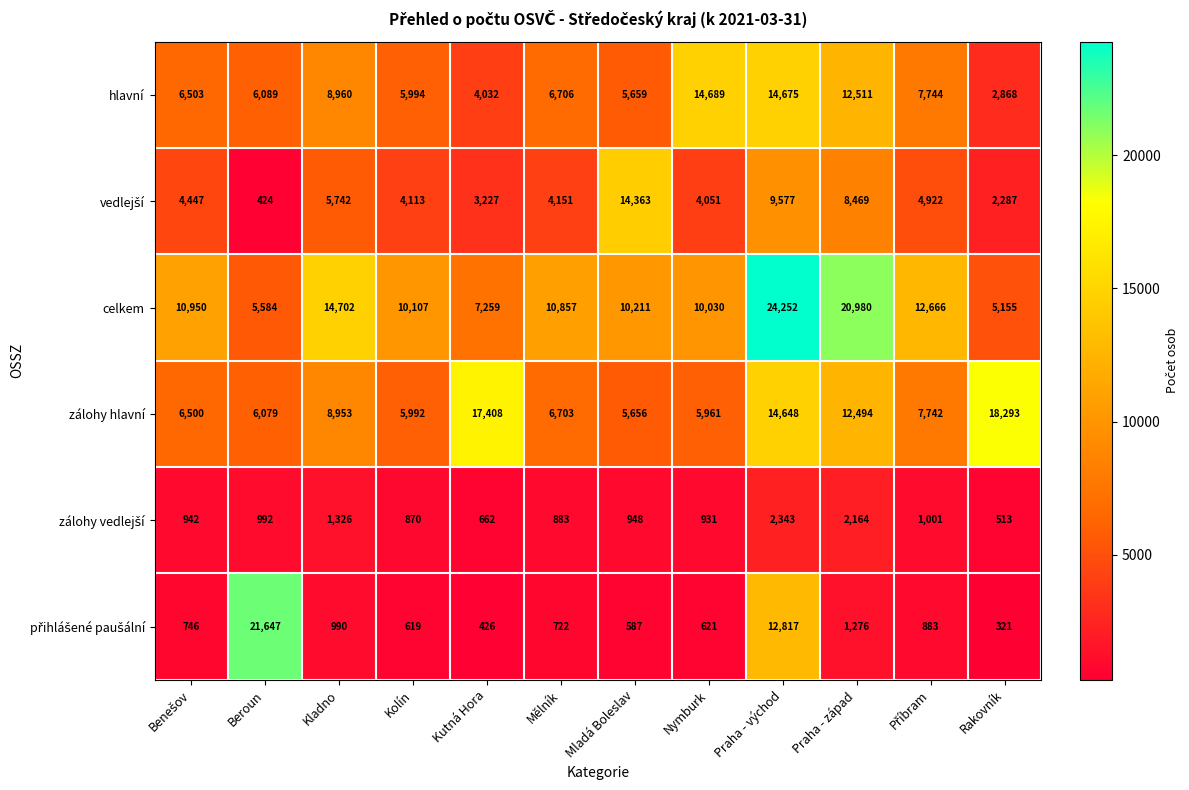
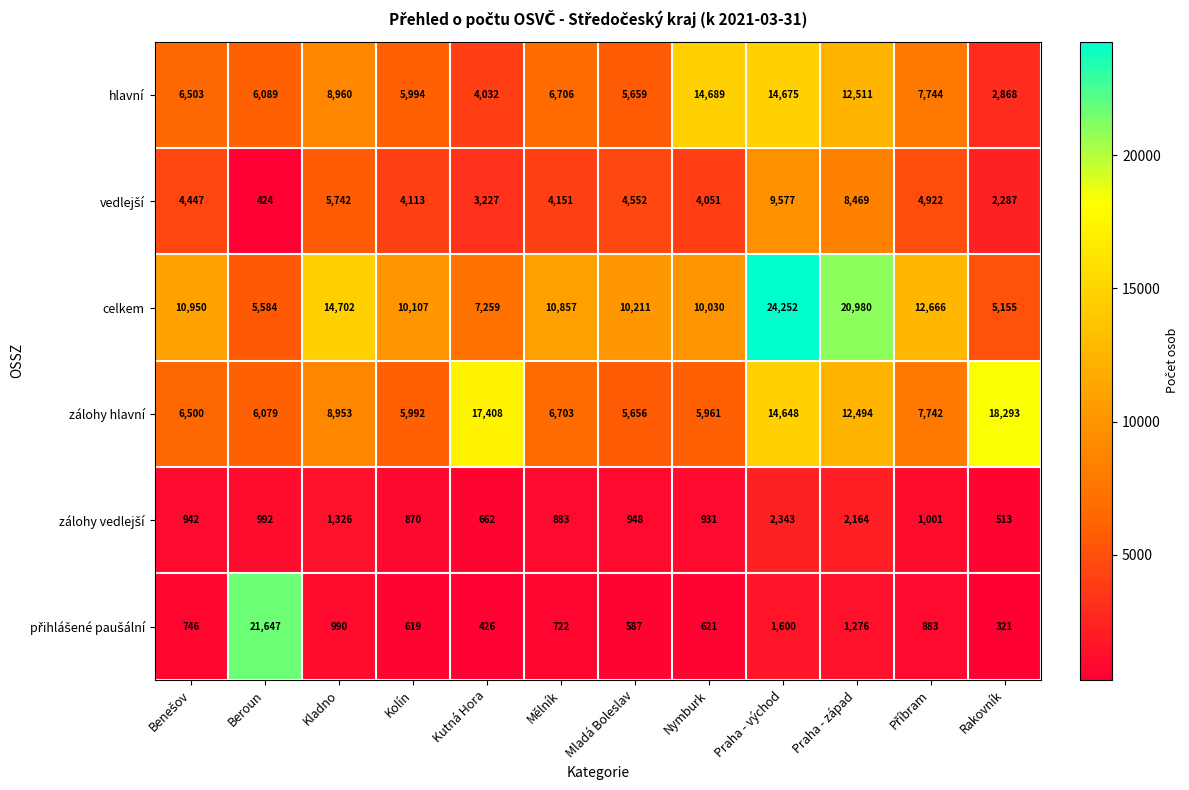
  {
    "hlavní": {
      "Benešov": "6,503",
      "Beroun": "6,089",
      "Kladno": "8,960",
      "Kolín": "5,994",
      "Kutná Hora": "4,032",
      "Mělník": "6,706",
      "Mladá Boleslav": "5,659",
      "Nymburk": "14,689",
      "Praha - východ": "14,675",
      "Praha - západ": "12,511",
      "Příbram": "7,744",
      "Rakovník": "2,868"
    },
    "vedlejší": {
      "Benešov": "4,447",
      "Beroun": "424",
      "Kladno": "5,742",
      "Kolín": "4,113",
      "Kutná Hora": "3,227",
      "Mělník": "4,151",
-     "Mladá Boleslav": "14,363",
+     "Mladá Boleslav": "4,552",
      "Nymburk": "4,051",
      "Praha - východ": "9,577",
      "Praha - západ": "8,469",
      "Příbram": "4,922",
      "Rakovník": "2,287"
    },
    "celkem": {
      "Benešov": "10,950",
      "Beroun": "5,584",
      "Kladno": "14,702",
      "Kolín": "10,107",
      "Kutná Hora": "7,259",
      "Mělník": "10,857",
      "Mladá Boleslav": "10,211",
      "Nymburk": "10,030",
      "Praha - východ": "24,252",
      "Praha - západ": "20,980",
      "Příbram": "12,666",
      "Rakovník": "5,155"
    },
    "zálohy hlavní": {
      "Benešov": "6,500",
      "Beroun": "6,079",
      "Kladno": "8,953",
      "Kolín": "5,992",
      "Kutná Hora": "17,408",
      "Mělník": "6,703",
      "Mladá Boleslav": "5,656",
      "Nymburk": "5,961",
      "Praha - východ": "14,648",
      "Praha - západ": "12,494",
      "Příbram": "7,742",
      "Rakovník": "18,293"
    },
    "zálohy vedlejší": {
      "Benešov": "942",
      "Beroun": "992",
      "Kladno": "1,326",
      "Kolín": "870",
      "Kutná Hora": "662",
      "Mělník": "883",
      "Mladá Boleslav": "948",
      "Nymburk": "931",
      "Praha - východ": "2,343",
      "Praha - západ": "2,164",
      "Příbram": "1,001",
      "Rakovník": "513"
    },
    "přihlášené paušální": {
      "Benešov": "746",
      "Beroun": "21,647",
      "Kladno": "990",
      "Kolín": "619",
      "Kutná Hora": "426",
      "Mělník": "722",
      "Mladá Boleslav": "587",
      "Nymburk": "621",
-     "Praha - východ": "12,817",
+     "Praha - východ": "1,600",
      "Praha - západ": "1,276",
      "Příbram": "883",
      "Rakovník": "321"
    }
  }
